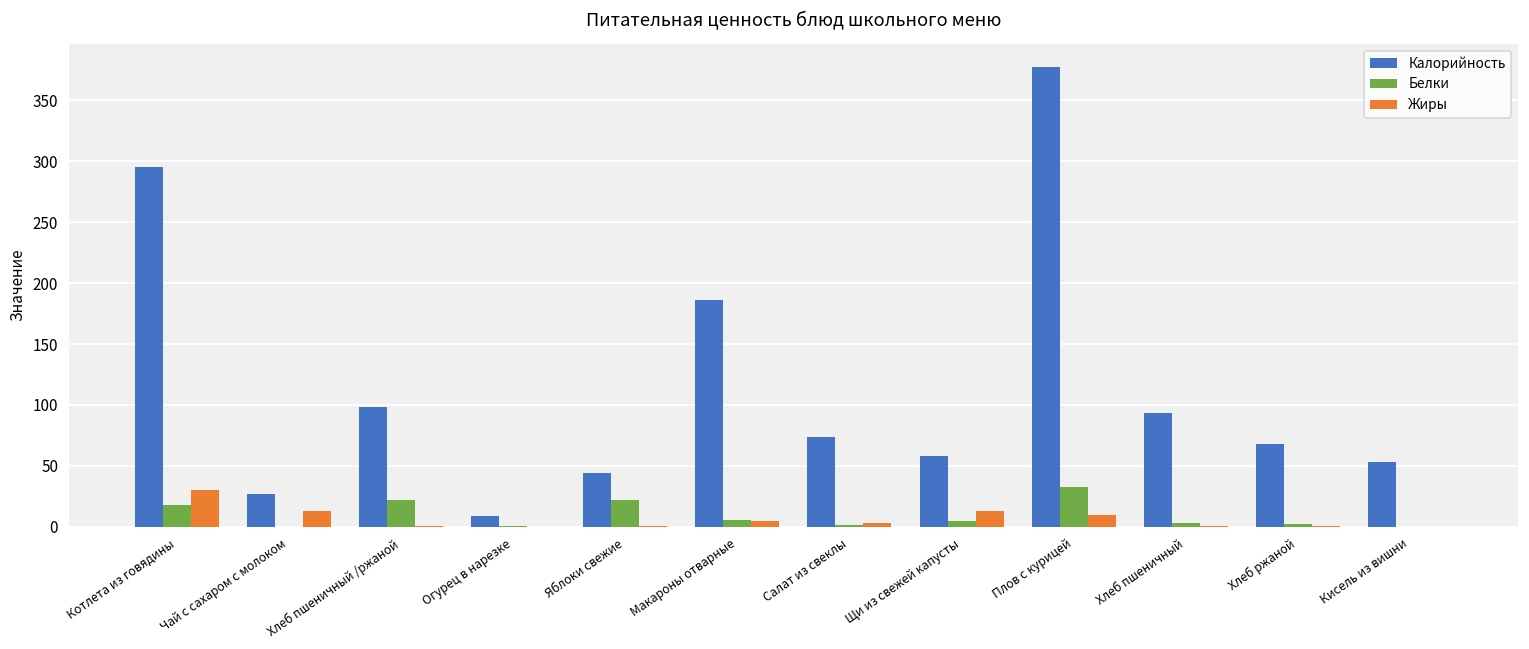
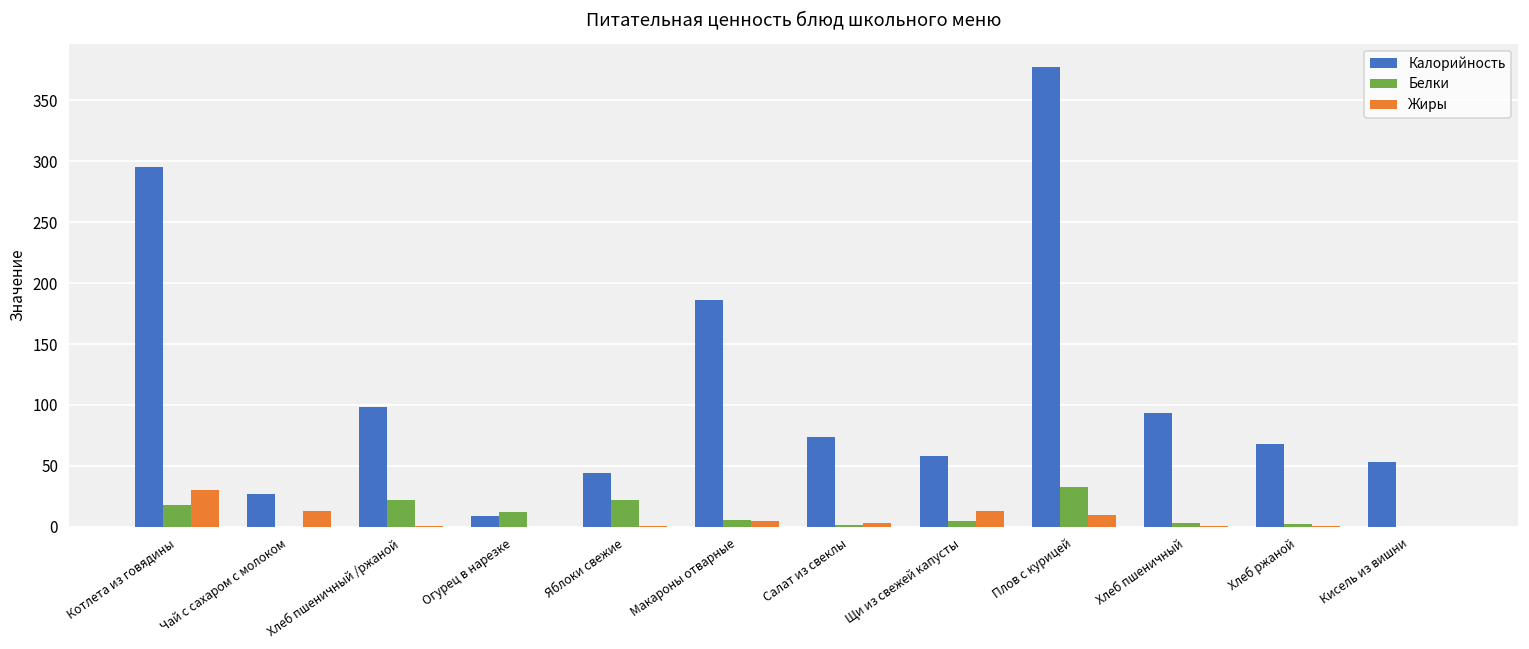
  {
    "Калорийность": {
      "Котлета из говядины": 295,
      "Чай с сахаром с молоком": 27,
      "Хлеб пшеничный /ржаной": 98,
      "Огурец в нарезке": 9,
      "Яблоки свежие": 44,
      "Макароны отварные": 186,
      "Салат из свеклы": 73,
      "Щи из свежей капусты": 58,
      "Плов с курицей": 378,
      "Хлеб пшеничный": 94,
      "Хлеб ржаной": 68,
      "Кисель из вишни": 53
    },
    "Белки": {
      "Котлета из говядины": 18,
      "Хлеб пшеничный /ржаной": 22,
-     "Огурец в нарезке": 1,
+     "Огурец в нарезке": 12,
      "Яблоки свежие": 22,
      "Макароны отварные": 5,
      "Щи из свежей капусты": 5,
      "Плов с курицей": 33,
      "Хлеб пшеничный": 3,
      "Хлеб ржаной": 3
    },
    "Жиры": {
      "Котлета из говядины": 30,
      "Чай с сахаром с молоком": 13,
      "Макароны отварные": 5,
      "Салат из свеклы": 3,
      "Щи из свежей капусты": 13,
      "Плов с курицей": 10,
      "Кисель из вишни": 0
    }
  }
